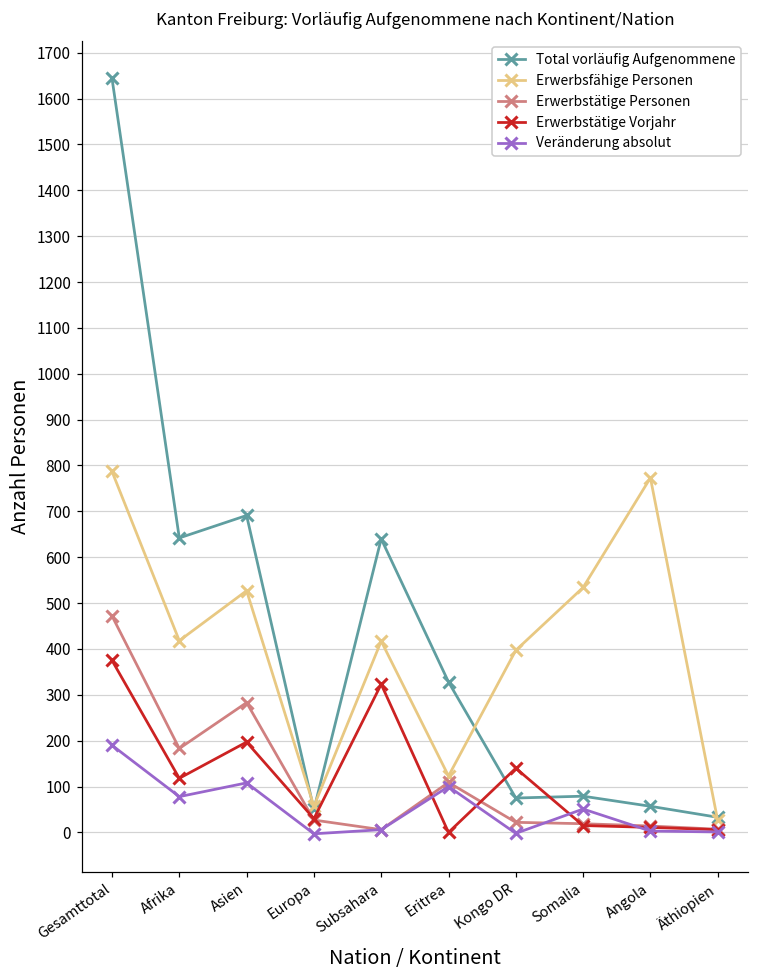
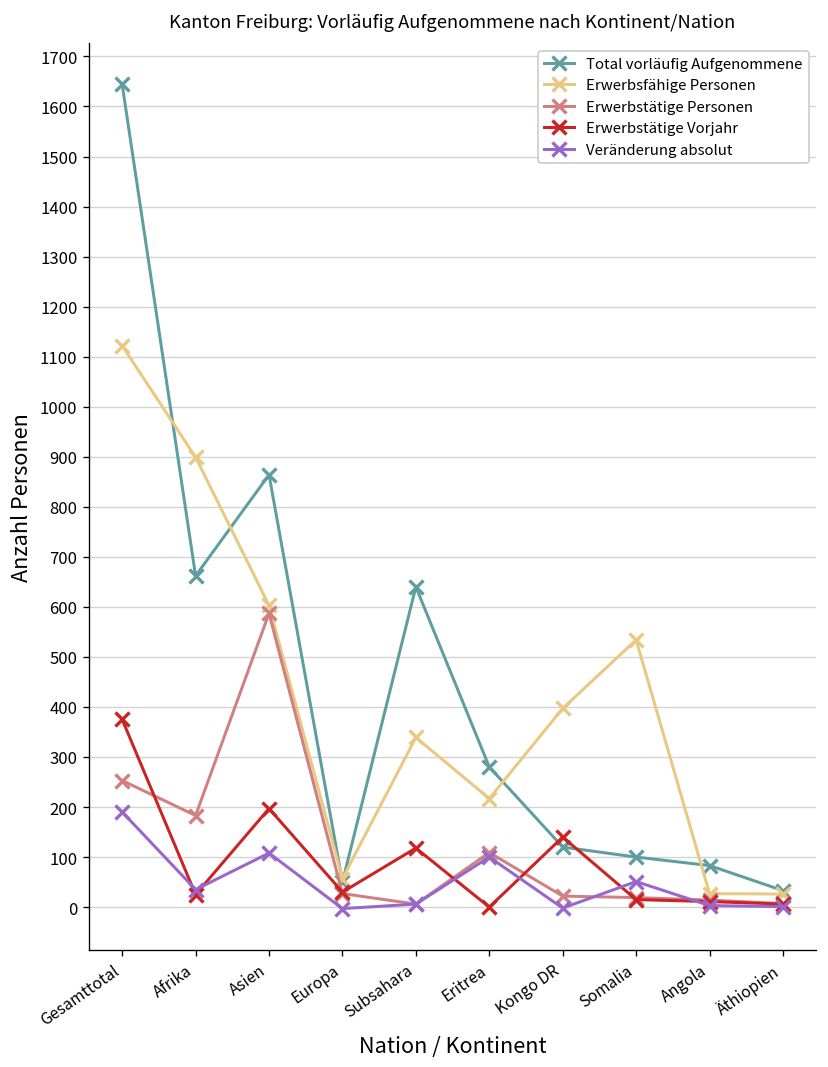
  {
    "Total vorläufig Aufgenommene": {
      "Gesamttotal": 1640,
-     "Afrika": 640,
-     "Asien": 690,
+     "Afrika": 660,
+     "Asien": 860,
      "Europa": 50,
      "Subsahara": 640,
-     "Eritrea": 330,
-     "Kongo DR": 80,
-     "Somalia": 80,
-     "Angola": 60,
+     "Eritrea": 280,
+     "Kongo DR": 120,
+     "Somalia": 100,
+     "Angola": 80,
      "Äthiopien": 30
    },
    "Erwerbsfähige Personen": {
-     "Gesamttotal": 790,
-     "Afrika": 420,
-     "Asien": 530,
+     "Gesamttotal": 1120,
+     "Afrika": 900,
+     "Asien": 600,
      "Europa": 60,
-     "Subsahara": 420,
-     "Eritrea": 120,
+     "Subsahara": 340,
+     "Eritrea": 220,
      "Kongo DR": 400,
      "Somalia": 530,
-     "Angola": 770,
+     "Angola": 30,
      "Äthiopien": 30
    },
    "Erwerbstätige Personen": {
-     "Gesamttotal": 470,
+     "Gesamttotal": 250,
      "Afrika": 180,
-     "Asien": 280,
+     "Asien": 590,
      "Eritrea": 110,
      "Kongo DR": 20
    },
    "Erwerbstätige Vorjahr": {
      "Gesamttotal": 380,
-     "Afrika": 120,
+     "Afrika": 30,
      "Asien": 200,
-     "Subsahara": 320,
+     "Subsahara": 120,
      "Eritrea": 0,
      "Kongo DR": 140
    },
    "Veränderung absolut": {
      "Gesamttotal": 190,
-     "Afrika": 80,
+     "Afrika": 40,
      "Asien": 110,
      "Europa": 0,
      "Eritrea": 100,
      "Kongo DR": 0,
      "Somalia": 50,
      "Angola": 0
    }
  }
